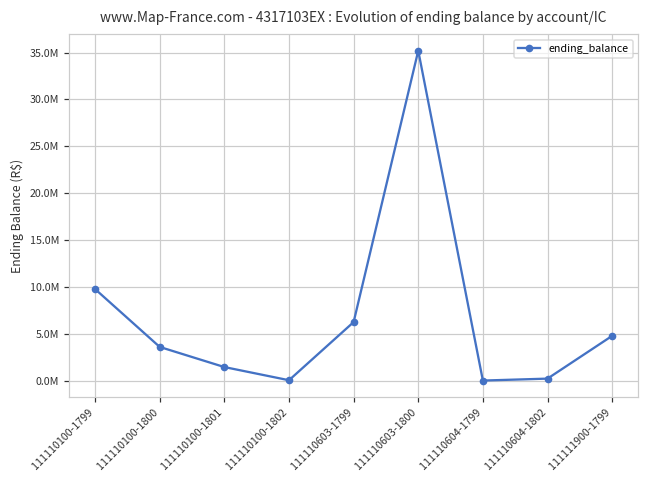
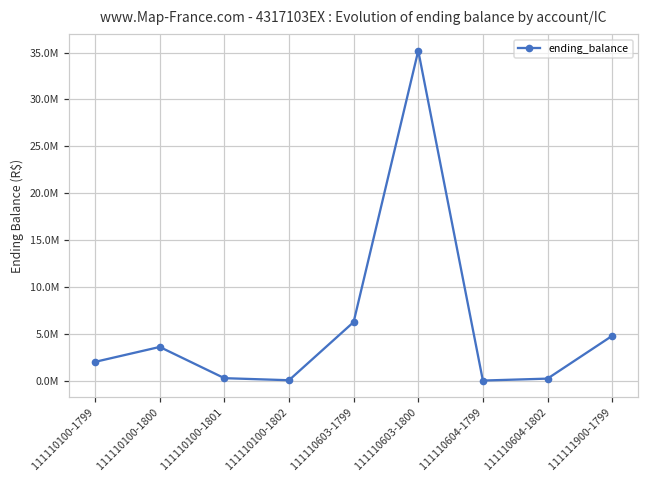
  {
-   "111110100-1799": 10000000,
+   "111110100-1799": 2000000,
    "111110100-1800": 4000000,
-   "111110100-1801": 1000000,
+   "111110100-1801": 0,
    "111110100-1802": 0,
    "111110603-1799": 6000000,
    "111110603-1800": 35000000,
    "111110604-1799": 0,
    "111110604-1802": 0,
    "111111900-1799": 5000000
  }
